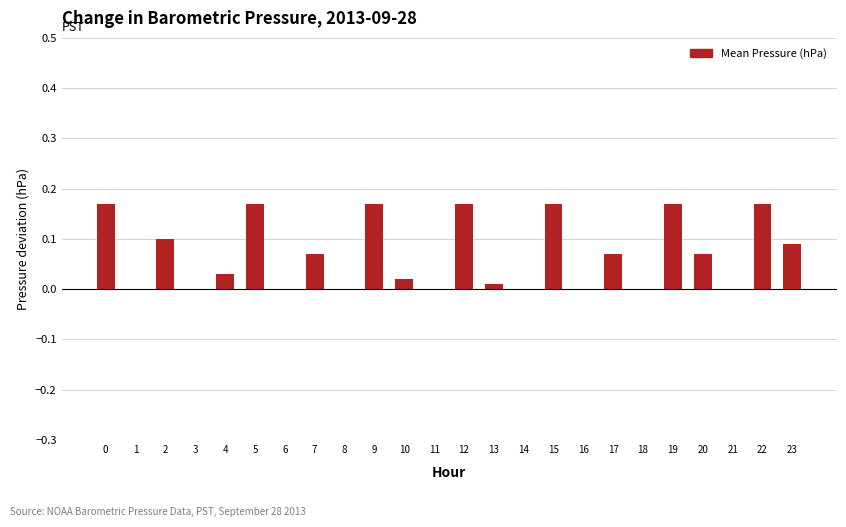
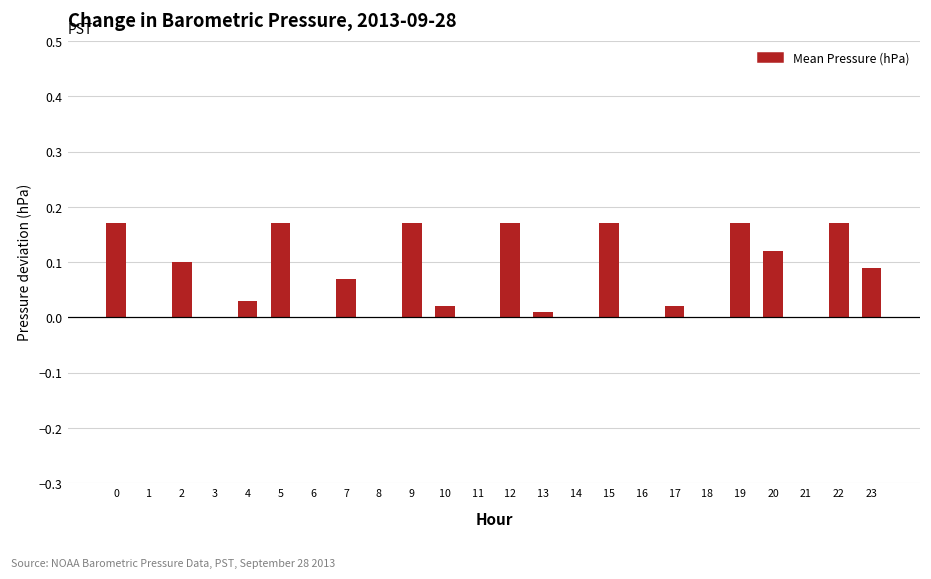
  {
    "0": 0.17,
    "1": 0.00,
    "2": 0.10,
    "3": 0.00,
    "4": 0.03,
    "5": 0.17,
    "6": 0.00,
    "7": 0.07,
    "8": 0.00,
    "9": 0.17,
    "10": 0.02,
    "11": 0.00,
    "12": 0.17,
    "13": 0.01,
    "14": 0.00,
    "15": 0.17,
    "16": 0.00,
-   "17": 0.07,
+   "17": 0.02,
    "18": 0.00,
    "19": 0.17,
-   "20": 0.07,
+   "20": 0.12,
    "21": 0.00,
    "22": 0.17,
    "23": 0.09
  }
